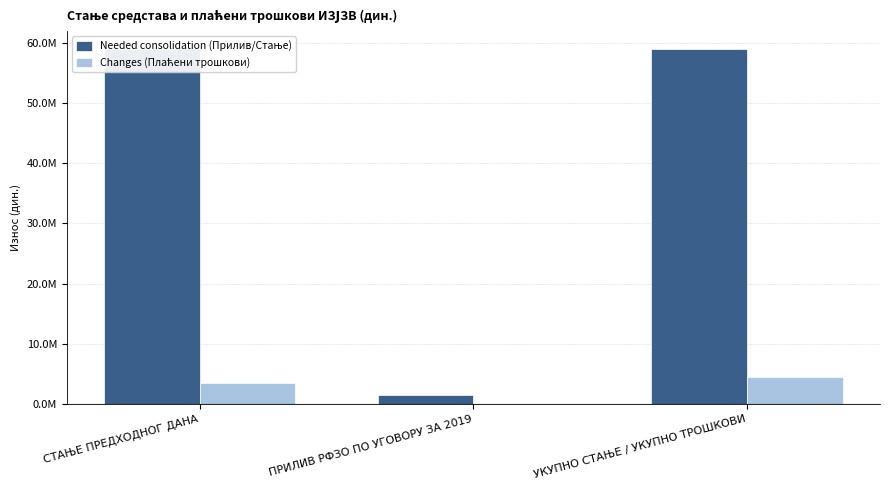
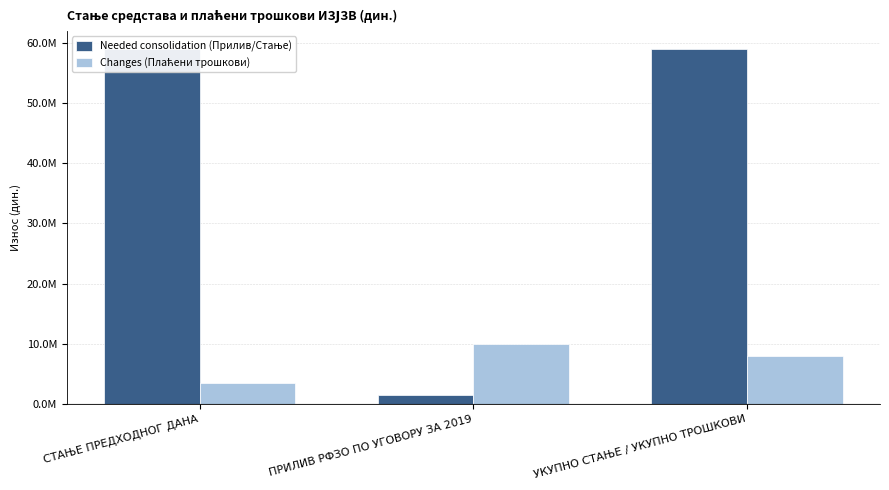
  {
    "Needed consolidation (Прилив/Стање)": {
      "ПРИЛИВ РФЗО ПО УГОВОРУ ЗА 2019": 1000000,
      "УКУПНО СТАЊЕ / УКУПНО ТРОШКОВИ": 59000000
    },
    "Changes (Плаћени трошкови)": {
      "СТАЊЕ ПРЕДХОДНОГ ДАНА": 3000000,
-     "ПРИЛИВ РФЗО ПО УГОВОРУ ЗА 2019": 0,
-     "УКУПНО СТАЊЕ / УКУПНО ТРОШКОВИ": 4000000
+     "ПРИЛИВ РФЗО ПО УГОВОРУ ЗА 2019": 10000000,
+     "УКУПНО СТАЊЕ / УКУПНО ТРОШКОВИ": 8000000
    }
  }
